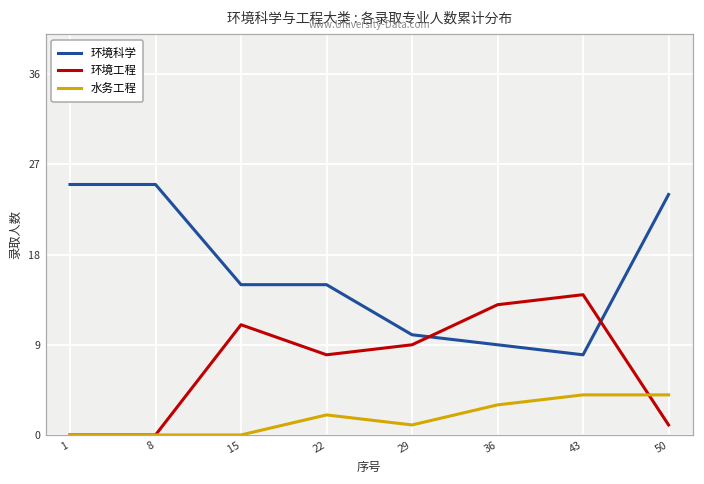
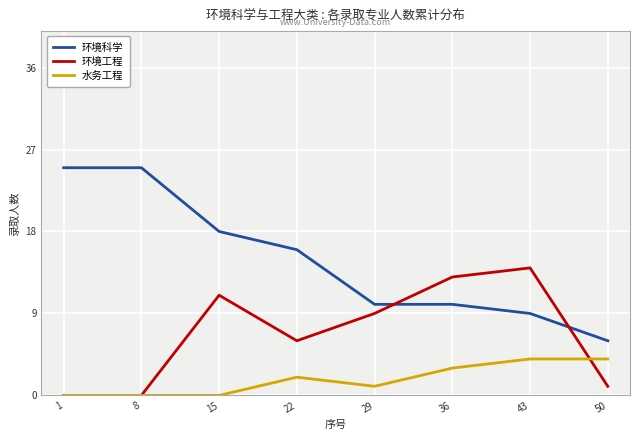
  {
    "环境科学": {
      "1": 25,
      "8": 25,
-     "15": 15,
-     "22": 15,
+     "15": 18,
+     "22": 16,
      "29": 10,
-     "36": 9,
-     "43": 8,
-     "50": 24
+     "36": 10,
+     "43": 9,
+     "50": 6
    },
    "环境工程": {
      "15": 11,
-     "22": 8,
+     "22": 6,
      "29": 9,
      "36": 13,
      "43": 14,
      "50": 1
    },
    "水务工程": {
      "15": 0,
      "22": 2,
      "29": 1,
      "36": 3,
      "43": 4,
      "50": 4
    }
  }
